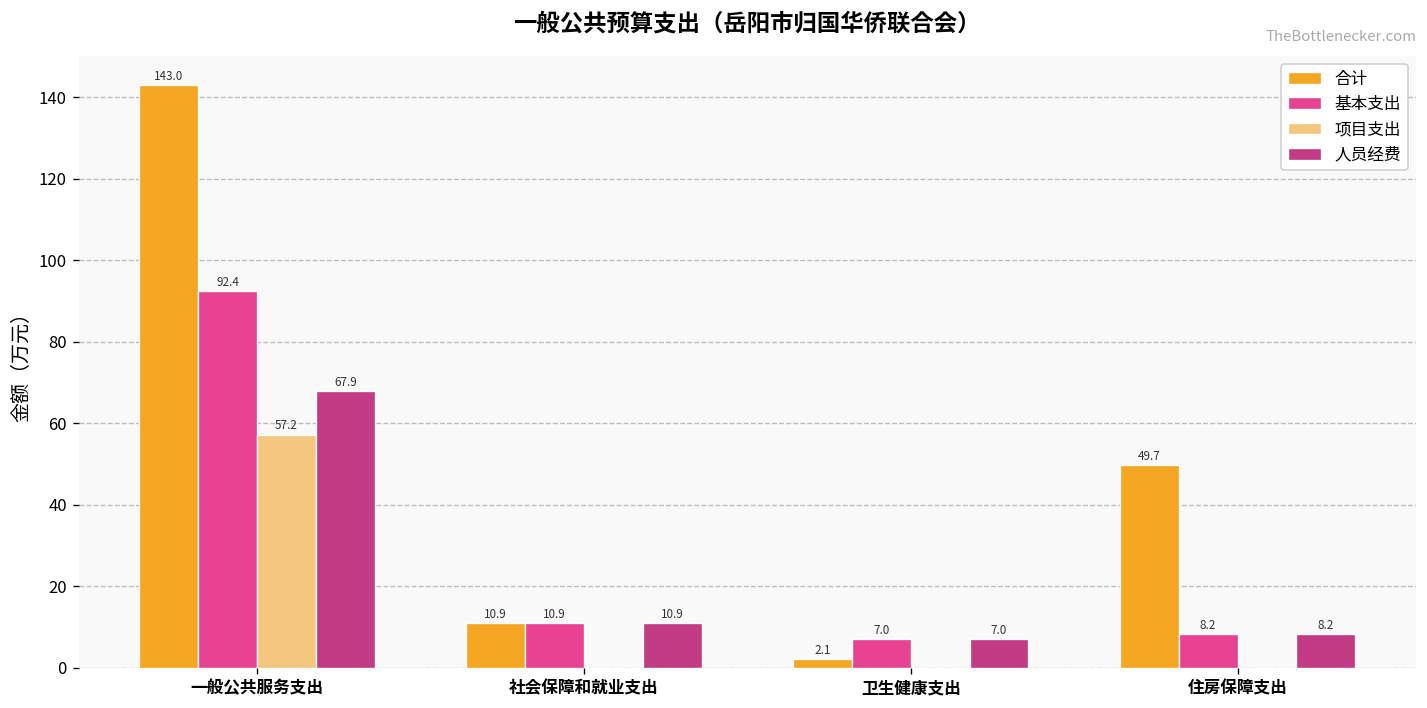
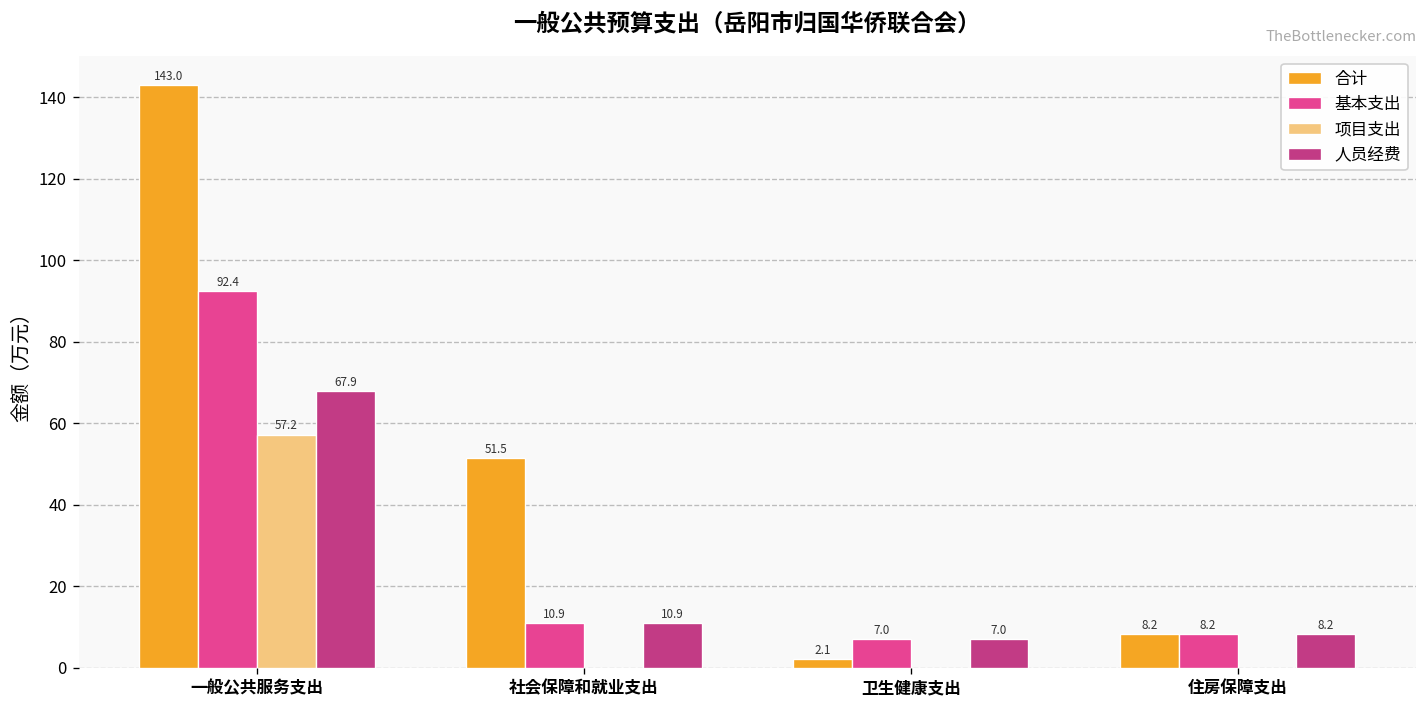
  {
    "合计": {
      "一般公共服务支出": 143.0,
-     "社会保障和就业支出": 10.9,
+     "社会保障和就业支出": 51.5,
      "卫生健康支出": 2.1,
-     "住房保障支出": 49.7
+     "住房保障支出": 8.2
    },
    "项目支出": {
      "一般公共服务支出": 57.2
    }
  }
